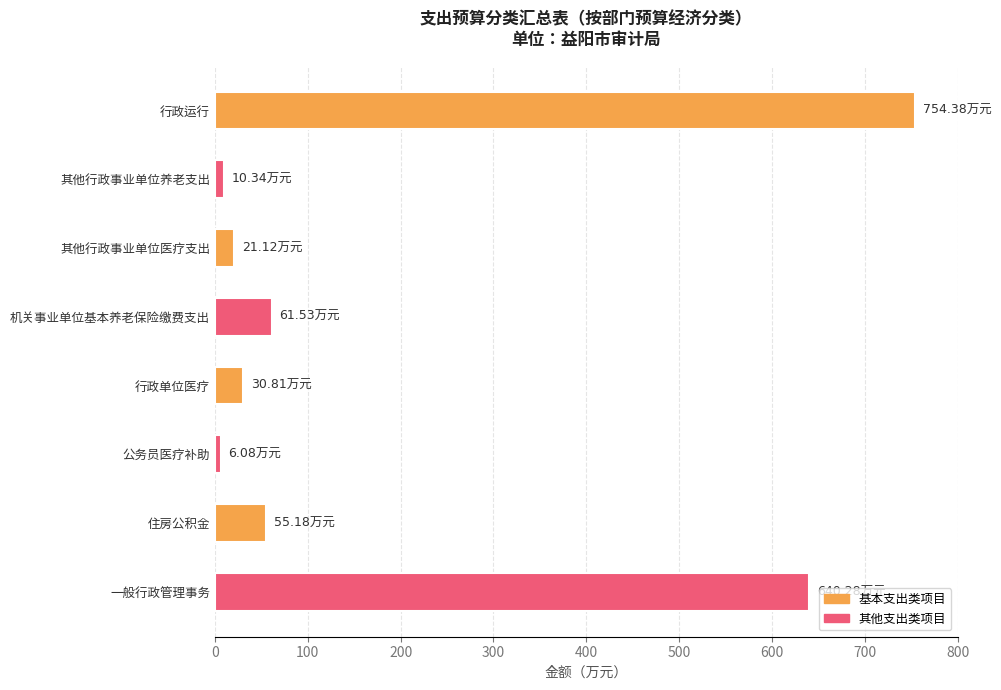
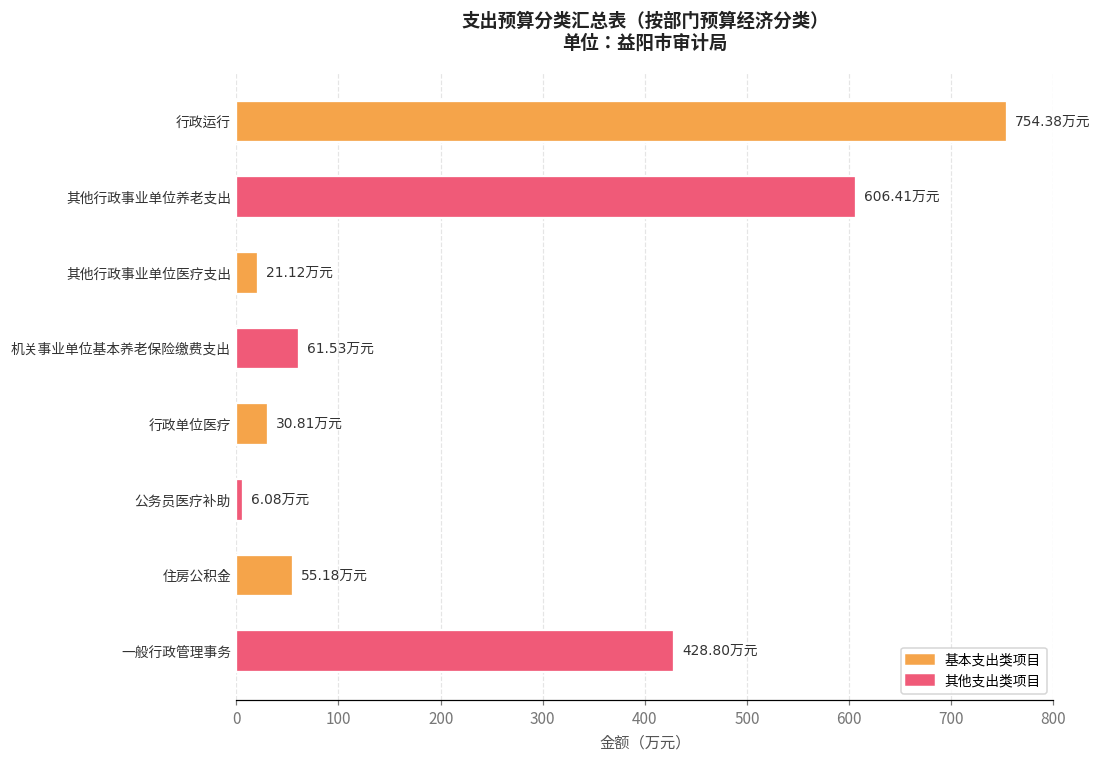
  {
    "行政运行": 754.38,
-   "其他行政事业单位养老支出": 10.34,
+   "其他行政事业单位养老支出": 606.41,
    "其他行政事业单位医疗支出": 21.12,
    "机关事业单位基本养老保险缴费支出": 61.53,
    "行政单位医疗": 30.81,
    "公务员医疗补助": 6.08,
    "住房公积金": 55.18,
-   "一般行政管理事务": 640
+   "一般行政管理事务": 430
  }
